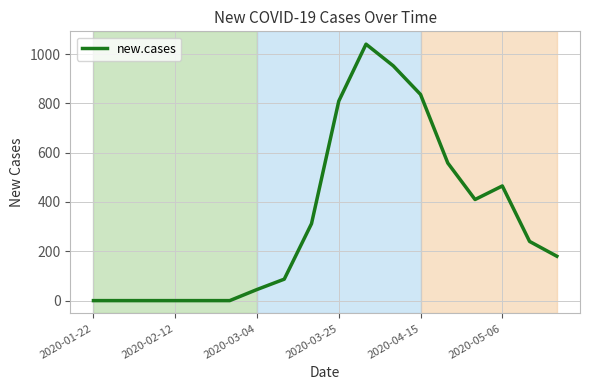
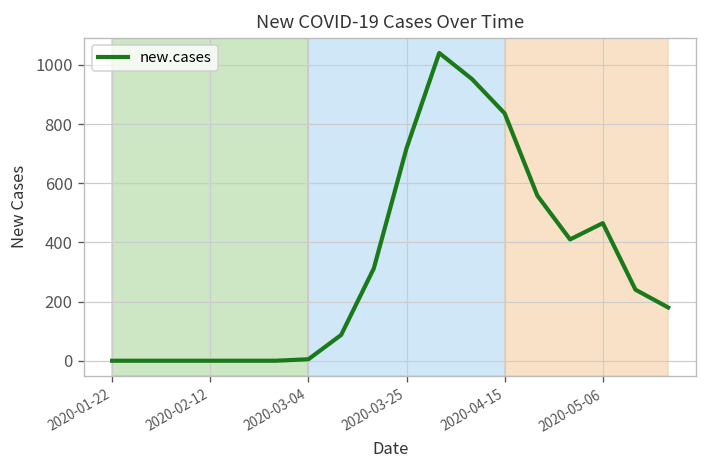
  {
    "2020-01-22": 0,
    "2020-02-12": 0,
-   "2020-03-04": 50,
-   "2020-03-25": 810,
+   "2020-03-04": 10,
+   "2020-03-25": 720,
    "2020-04-15": 840,
    "2020-05-06": 470
  }
